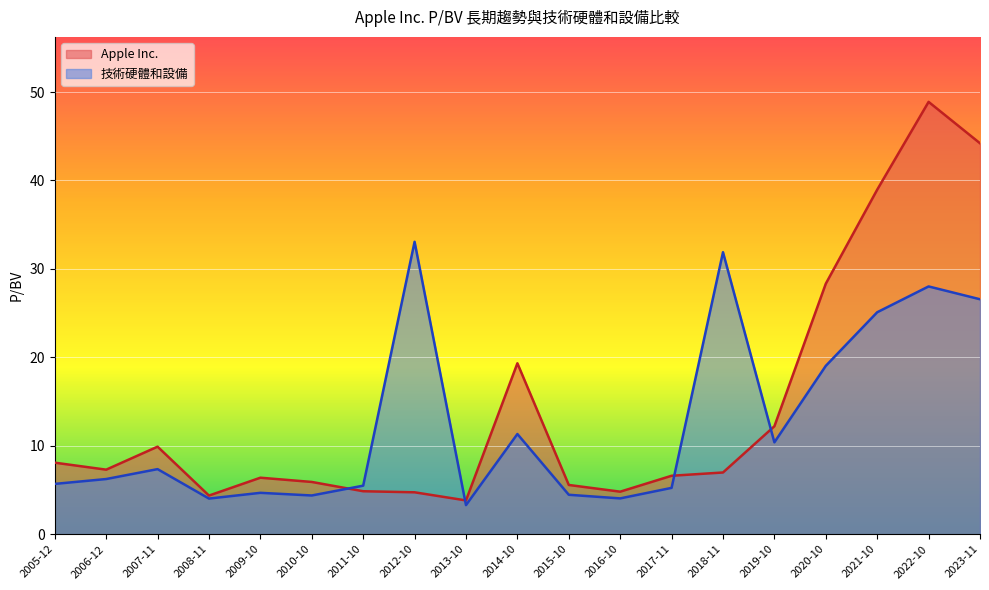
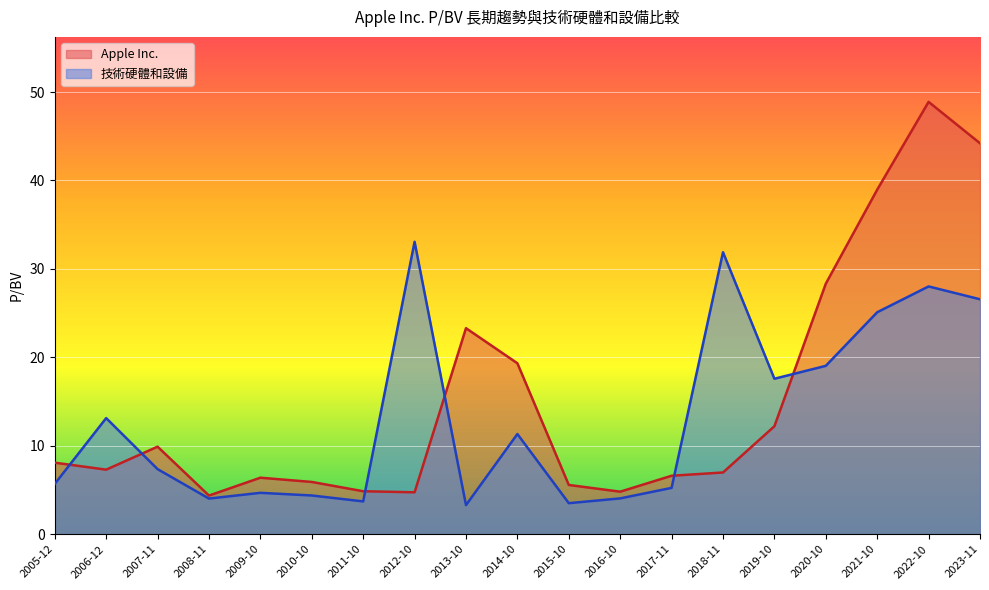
  {
    "Apple Inc.": {
      "2005-12": 8,
      "2006-12": 7,
      "2007-11": 10,
      "2008-11": 4,
      "2009-10": 6,
      "2010-10": 6,
      "2011-10": 5,
      "2012-10": 5,
-     "2013-10": 4,
+     "2013-10": 23,
      "2014-10": 19,
      "2015-10": 6,
      "2016-10": 5,
      "2017-11": 7,
      "2018-11": 7,
      "2019-10": 12,
      "2020-10": 28,
      "2021-10": 39,
      "2022-10": 49,
      "2023-11": 44
    },
    "技術硬體和設備": {
      "2005-12": 6,
-     "2006-12": 6,
+     "2006-12": 13,
      "2007-11": 7,
      "2008-11": 4,
      "2009-10": 5,
      "2010-10": 4,
-     "2011-10": 5,
+     "2011-10": 4,
      "2012-10": 33,
      "2013-10": 3,
      "2014-10": 11,
-     "2015-10": 4.5,
+     "2015-10": 3.5,
      "2016-10": 4,
      "2017-11": 5,
      "2018-11": 32,
-     "2019-10": 10,
+     "2019-10": 18,
      "2020-10": 19,
      "2021-10": 25,
      "2022-10": 28,
      "2023-11": 27
    }
  }
